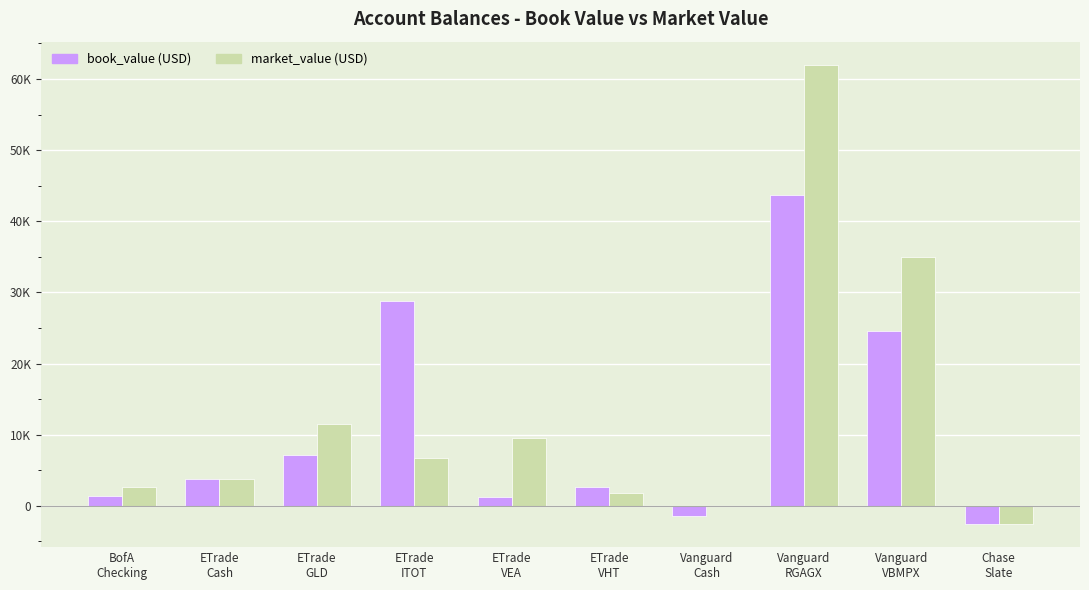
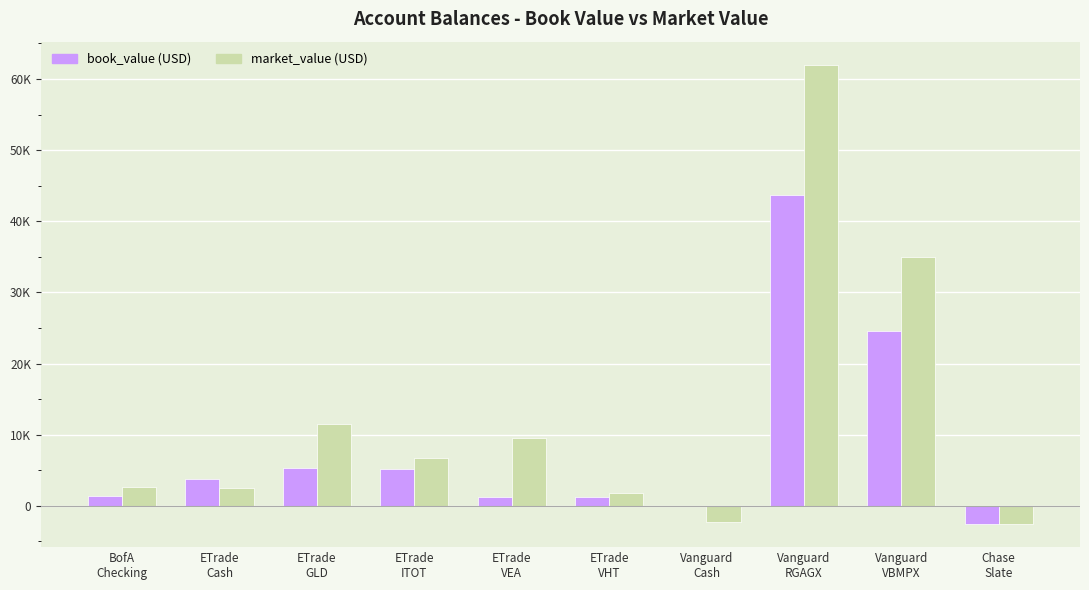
  {
    "book_value (USD)": {
      "BofA Checking": 1000,
      "ETrade Cash": 4000,
-     "ETrade GLD": 7000,
-     "ETrade ITOT": 29000,
+     "ETrade GLD": 5000,
+     "ETrade ITOT": 5000,
      "ETrade VEA": 1000,
-     "ETrade VHT": 3000,
-     "Vanguard Cash": -1000,
+     "ETrade VHT": 1000,
+     "Vanguard Cash": 0,
      "Vanguard RGAGX": 44000,
      "Vanguard VBMPX": 25000,
      "Chase Slate": -3000
    },
    "market_value (USD)": {
      "BofA Checking": 3000,
-     "ETrade Cash": 4000,
+     "ETrade Cash": 2000,
      "ETrade GLD": 11000,
      "ETrade ITOT": 7000,
      "ETrade VEA": 10000,
      "ETrade VHT": 2000,
-     "Vanguard Cash": 0,
+     "Vanguard Cash": -2000,
      "Vanguard RGAGX": 62000,
      "Vanguard VBMPX": 35000,
      "Chase Slate": -3000
    }
  }
